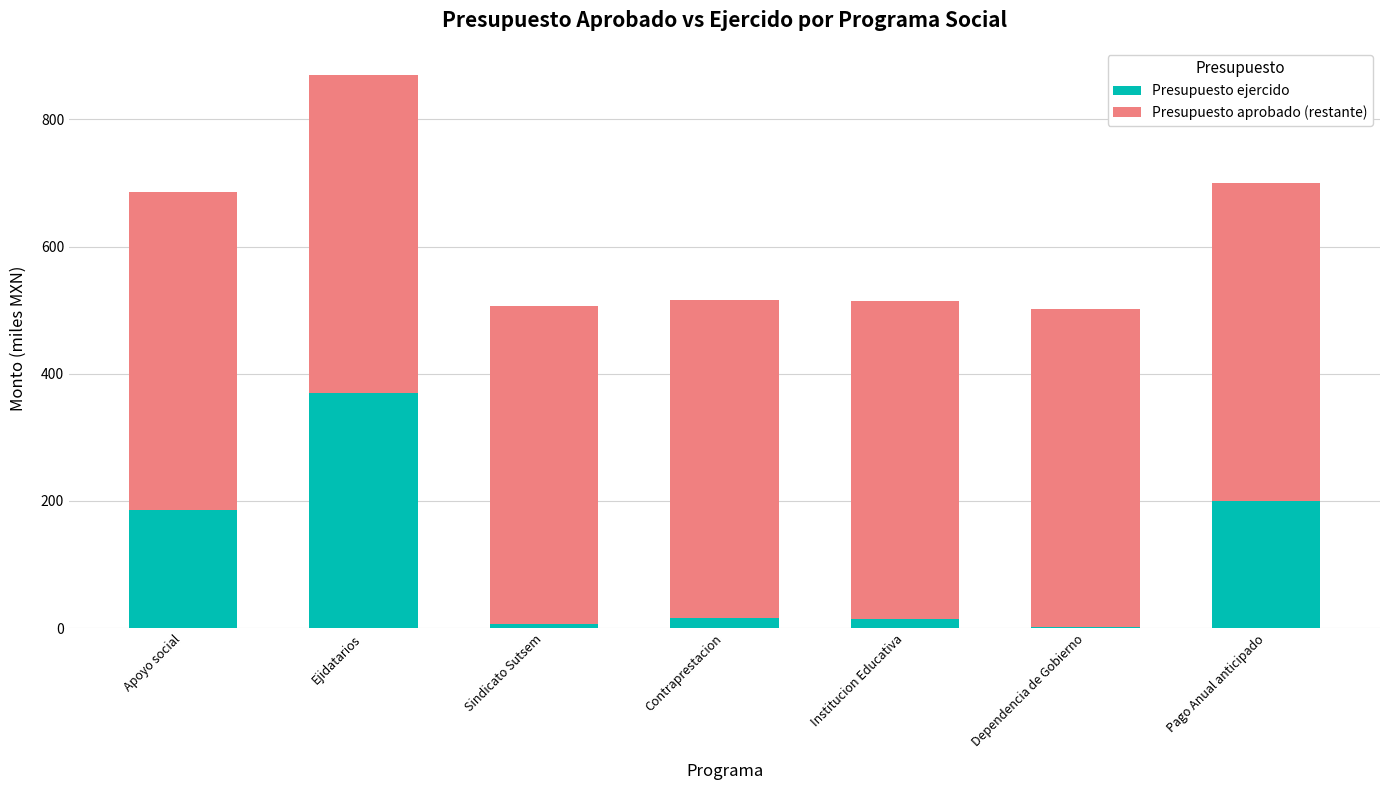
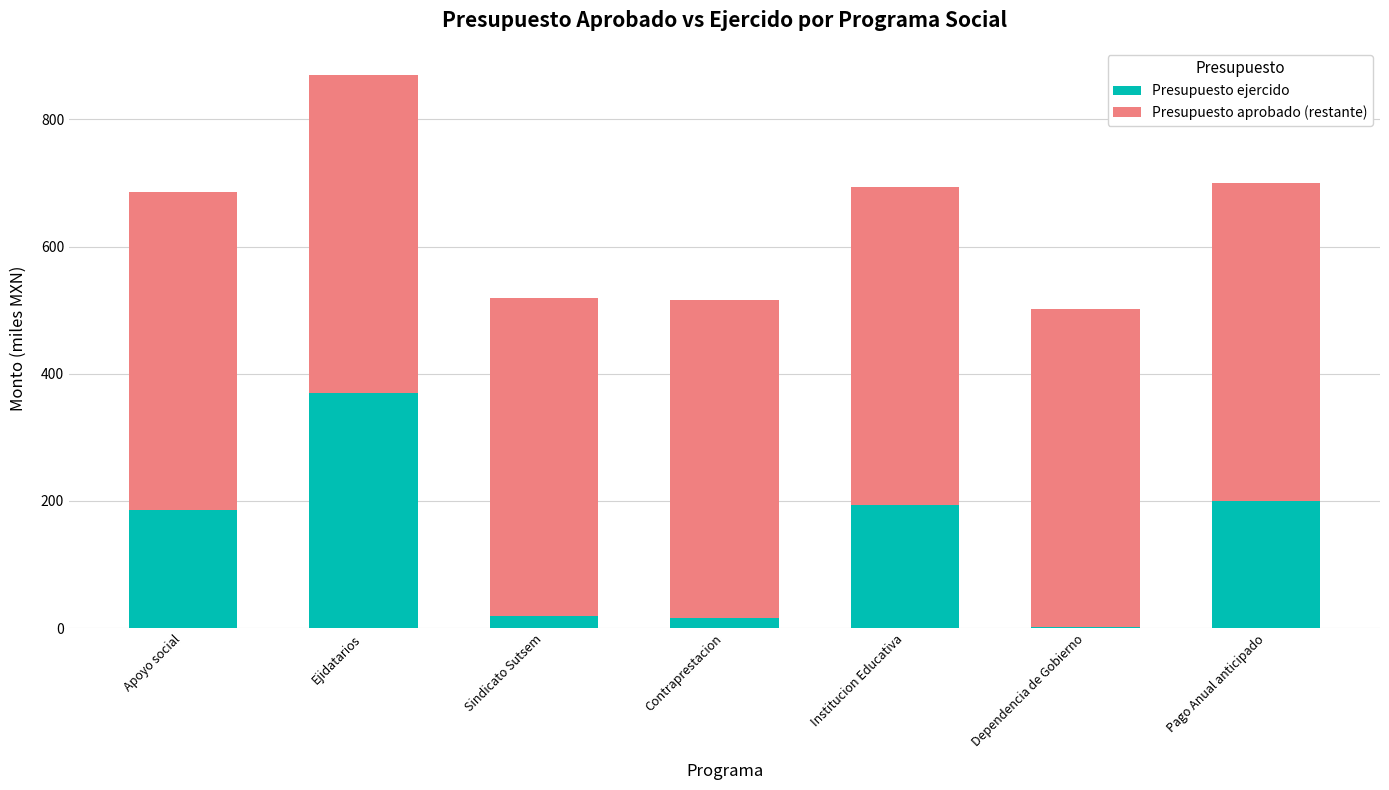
  {
    "Presupuesto ejercido": {
      "Apoyo social": 190,
      "Ejidatarios": 370,
-     "Sindicato Sutsem": 10,
+     "Sindicato Sutsem": 20,
      "Contraprestacion": 20,
-     "Institucion Educativa": 20,
+     "Institucion Educativa": 190,
      "Pago Anual anticipado": 200
    },
    "Presupuesto aprobado (restante)": {
      "Apoyo social": 500,
      "Ejidatarios": 500,
      "Sindicato Sutsem": 500,
      "Contraprestacion": 500,
      "Institucion Educativa": 500,
      "Dependencia de Gobierno": 500,
      "Pago Anual anticipado": 500
    }
  }
